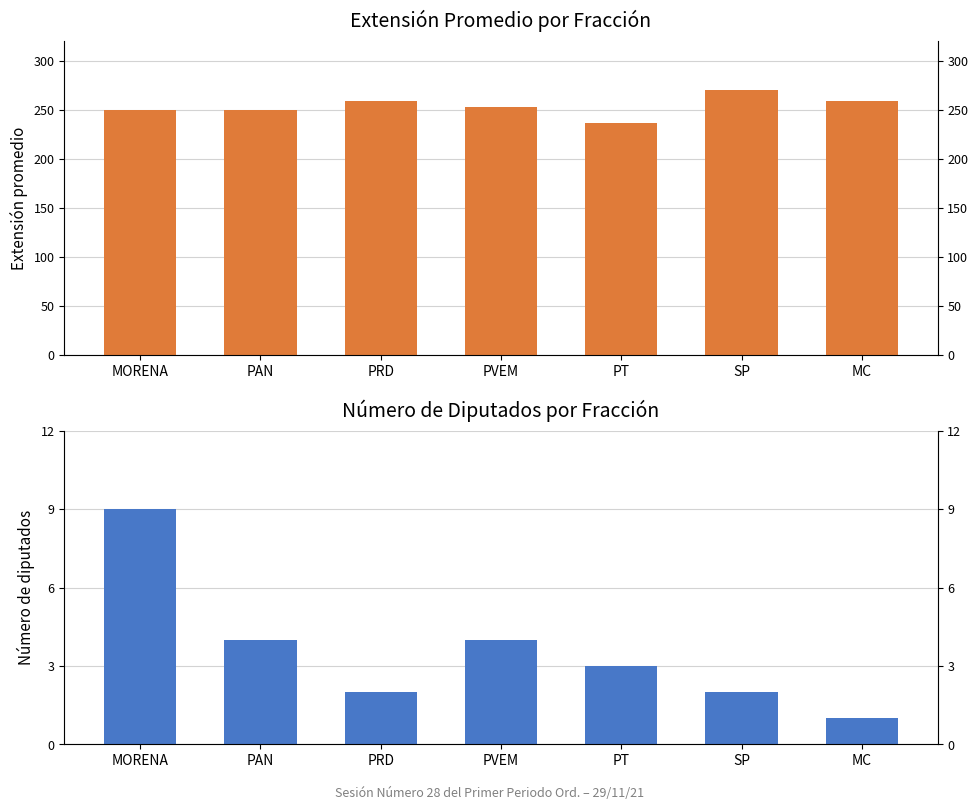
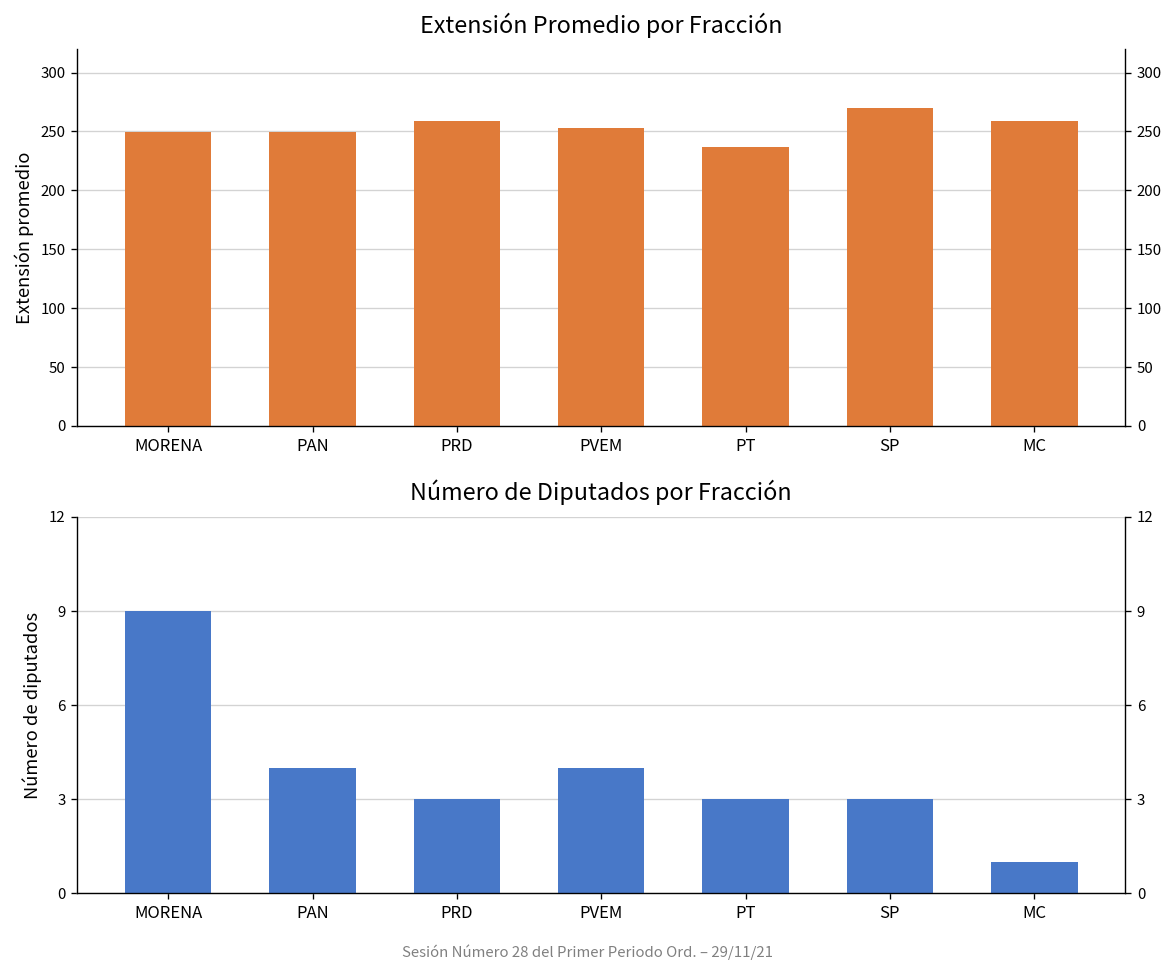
  {
    "Extensión Promedio por Fracción": {
      "MORENA": 250,
      "PAN": 250,
      "PRD": 260,
      "PVEM": 250,
      "PT": 240,
      "SP": 270,
      "MC": 260
    },
    "Número de Diputados por Fracción": {
      "MORENA": 9,
      "PAN": 4,
-     "PRD": 2,
+     "PRD": 3,
      "PVEM": 4,
      "PT": 3,
-     "SP": 2,
+     "SP": 3,
      "MC": 1
    }
  }
